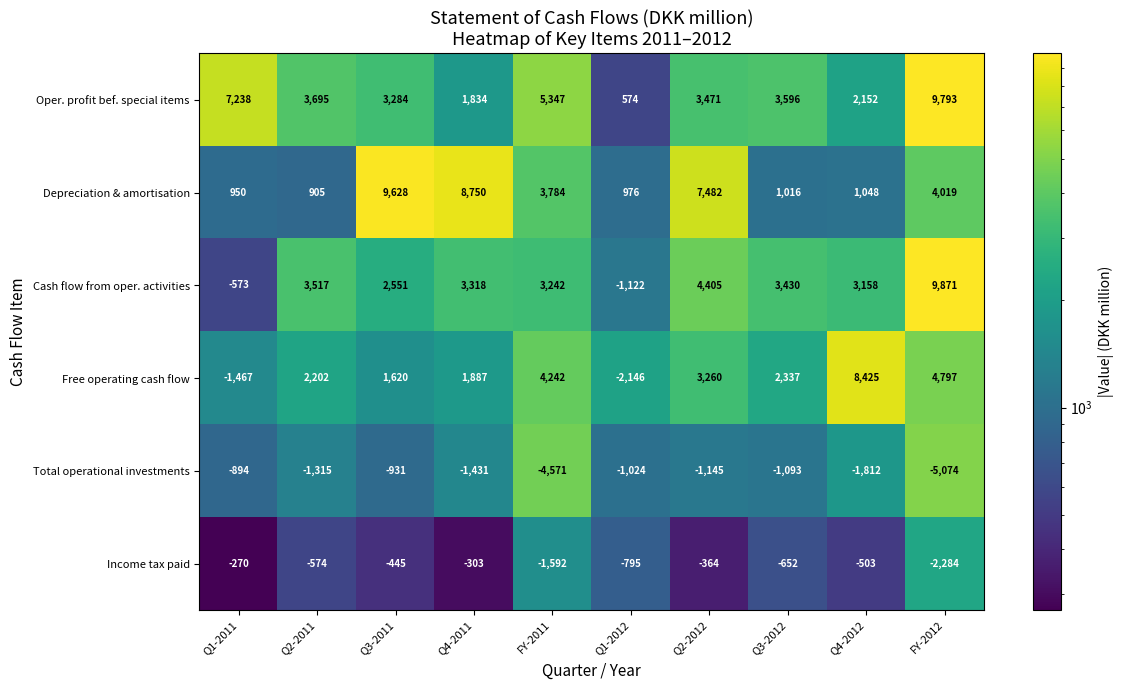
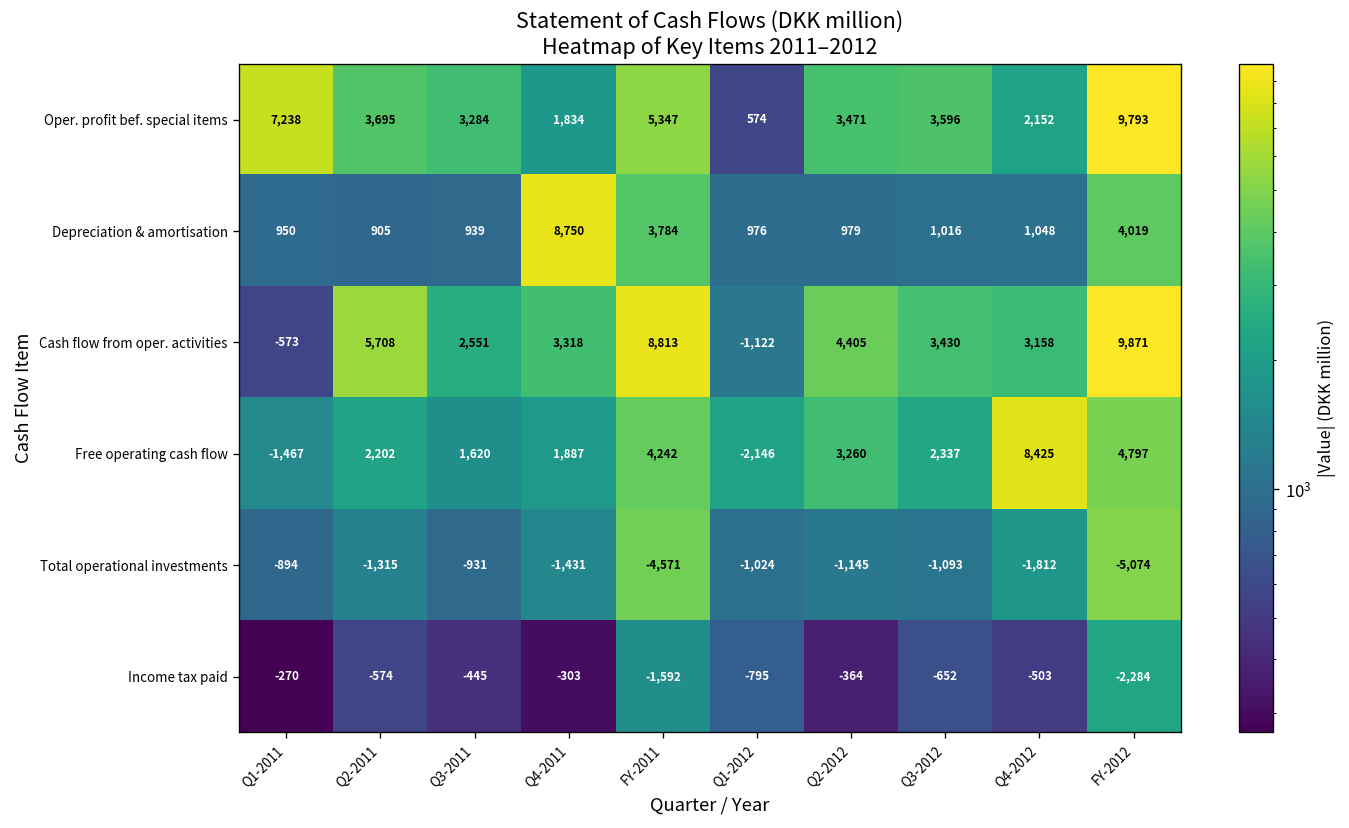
  {
    "Oper. profit bef. special items": {
      "Q1-2011": "7,238",
      "Q2-2011": "3,695",
      "Q3-2011": "3,284",
      "Q4-2011": "1,834",
      "FY-2011": "5,347",
      "Q1-2012": "574",
      "Q2-2012": "3,471",
      "Q3-2012": "3,596",
      "Q4-2012": "2,152",
      "FY-2012": "9,793"
    },
    "Depreciation & amortisation": {
      "Q1-2011": "950",
      "Q2-2011": "905",
-     "Q3-2011": "9,628",
+     "Q3-2011": "939",
      "Q4-2011": "8,750",
      "FY-2011": "3,784",
      "Q1-2012": "976",
-     "Q2-2012": "7,482",
+     "Q2-2012": "979",
      "Q3-2012": "1,016",
      "Q4-2012": "1,048",
      "FY-2012": "4,019"
    },
    "Cash flow from oper. activities": {
      "Q1-2011": "-573",
-     "Q2-2011": "3,517",
+     "Q2-2011": "5,708",
      "Q3-2011": "2,551",
      "Q4-2011": "3,318",
-     "FY-2011": "3,242",
+     "FY-2011": "8,813",
      "Q1-2012": "-1,122",
      "Q2-2012": "4,405",
      "Q3-2012": "3,430",
      "Q4-2012": "3,158",
      "FY-2012": "9,871"
    },
    "Free operating cash flow": {
      "Q1-2011": "-1,467",
      "Q2-2011": "2,202",
      "Q3-2011": "1,620",
      "Q4-2011": "1,887",
      "FY-2011": "4,242",
      "Q1-2012": "-2,146",
      "Q2-2012": "3,260",
      "Q3-2012": "2,337",
      "Q4-2012": "8,425",
      "FY-2012": "4,797"
    },
    "Total operational investments": {
      "Q1-2011": "-894",
      "Q2-2011": "-1,315",
      "Q3-2011": "-931",
      "Q4-2011": "-1,431",
      "FY-2011": "-4,571",
      "Q1-2012": "-1,024",
      "Q2-2012": "-1,145",
      "Q3-2012": "-1,093",
      "Q4-2012": "-1,812",
      "FY-2012": "-5,074"
    },
    "Income tax paid": {
      "Q1-2011": "-270",
      "Q2-2011": "-574",
      "Q3-2011": "-445",
      "Q4-2011": "-303",
      "FY-2011": "-1,592",
      "Q1-2012": "-795",
      "Q2-2012": "-364",
      "Q3-2012": "-652",
      "Q4-2012": "-503",
      "FY-2012": "-2,284"
    }
  }
